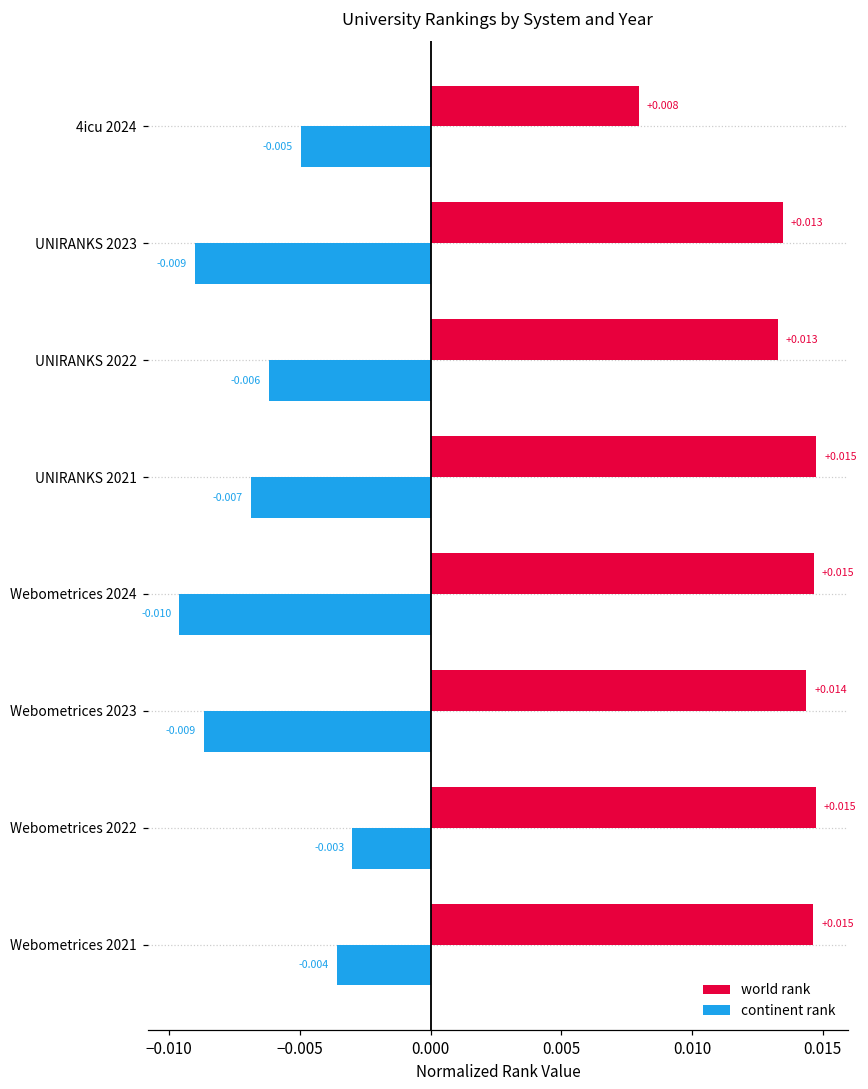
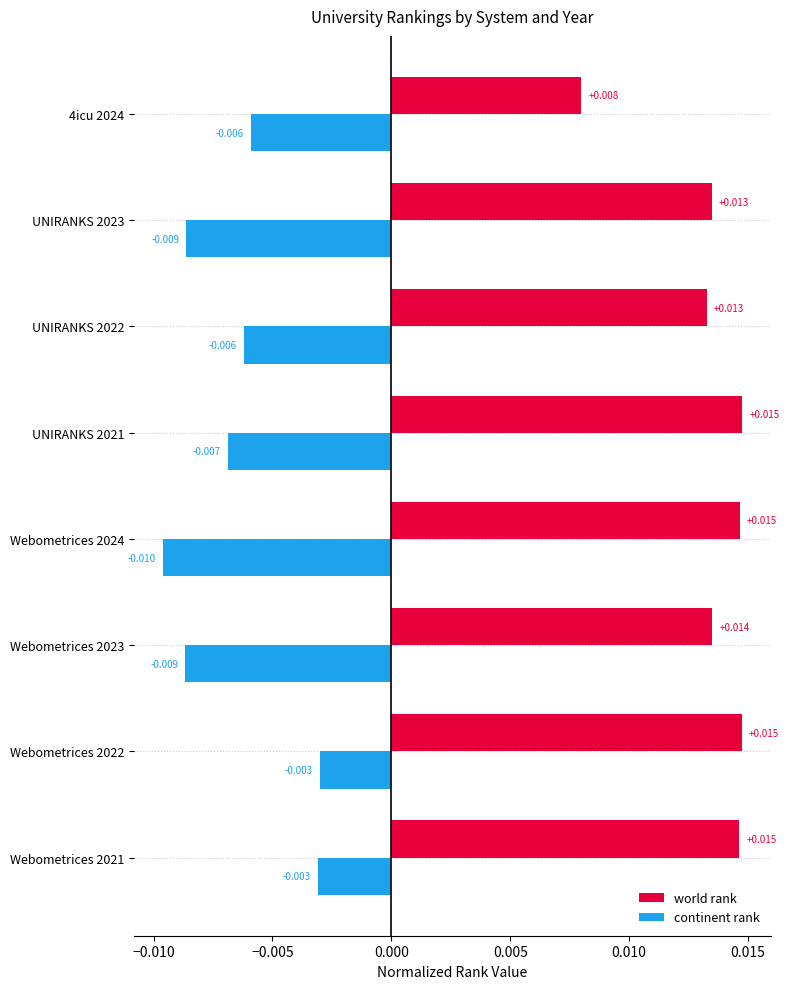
  {
    "world rank": {
-     "Webometrices 2023": 0.0144
+     "Webometrices 2023": 0.0135
    },
    "continent rank": {
-     "4icu 2024": -0.005,
-     "UNIRANKS 2023": -0.0090,
+     "4icu 2024": -0.006,
+     "UNIRANKS 2023": -0.0086,
      "UNIRANKS 2022": -0.006,
      "UNIRANKS 2021": -0.007,
      "Webometrices 2024": -0.010,
      "Webometrices 2023": -0.009,
      "Webometrices 2022": -0.003,
-     "Webometrices 2021": -0.004
+     "Webometrices 2021": -0.003
    }
  }
